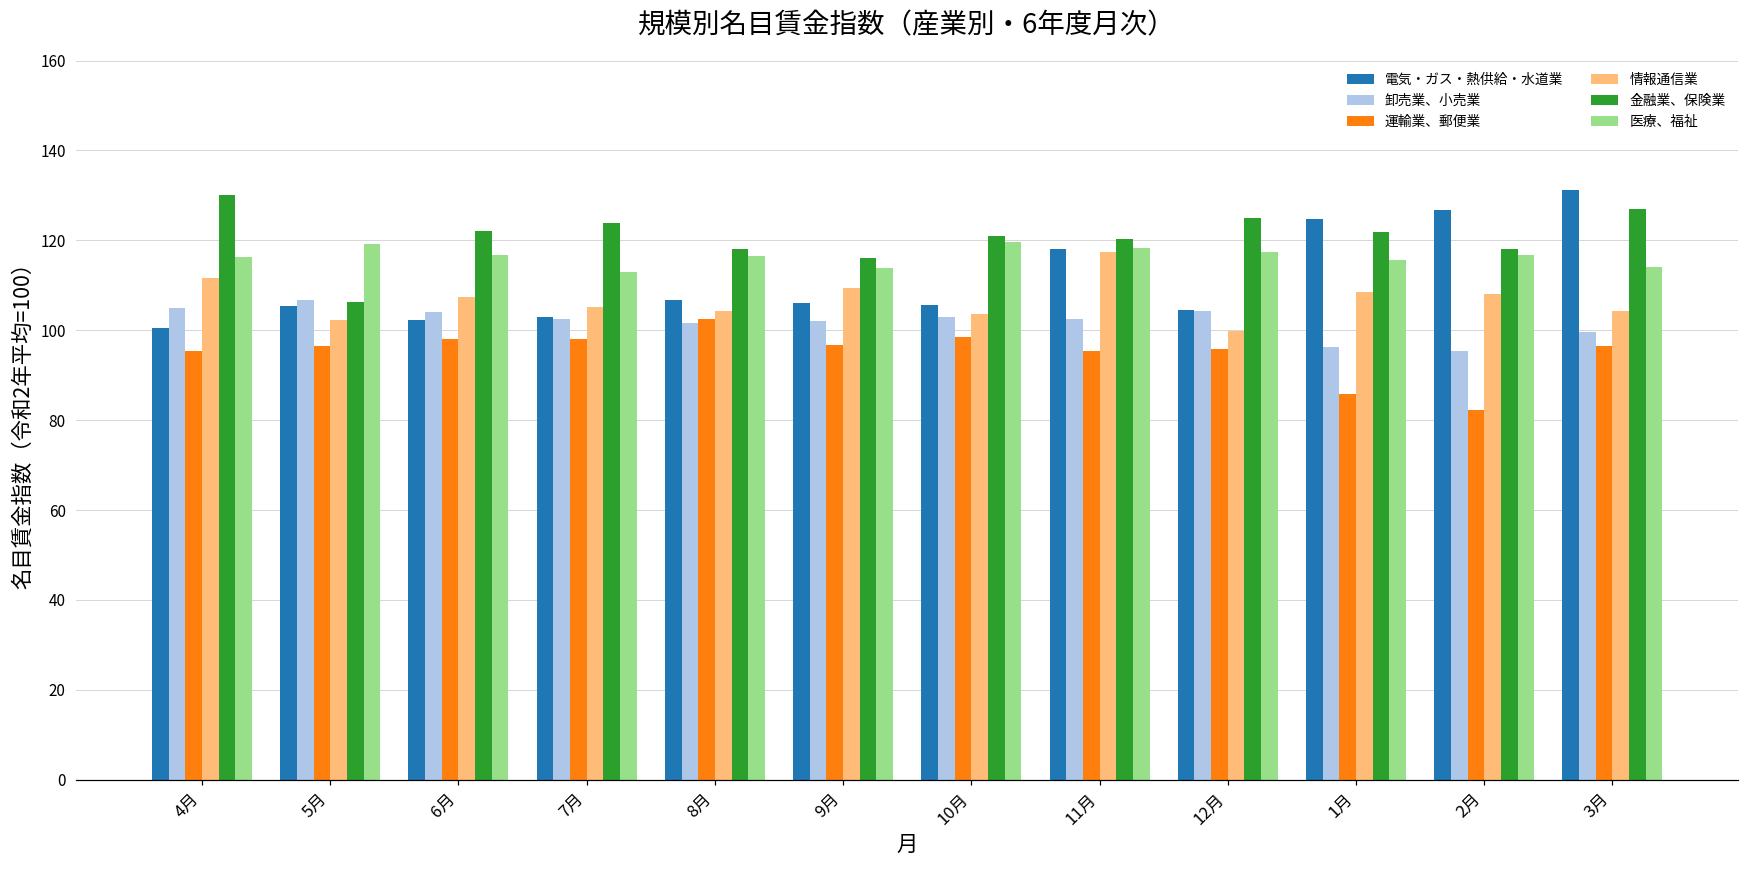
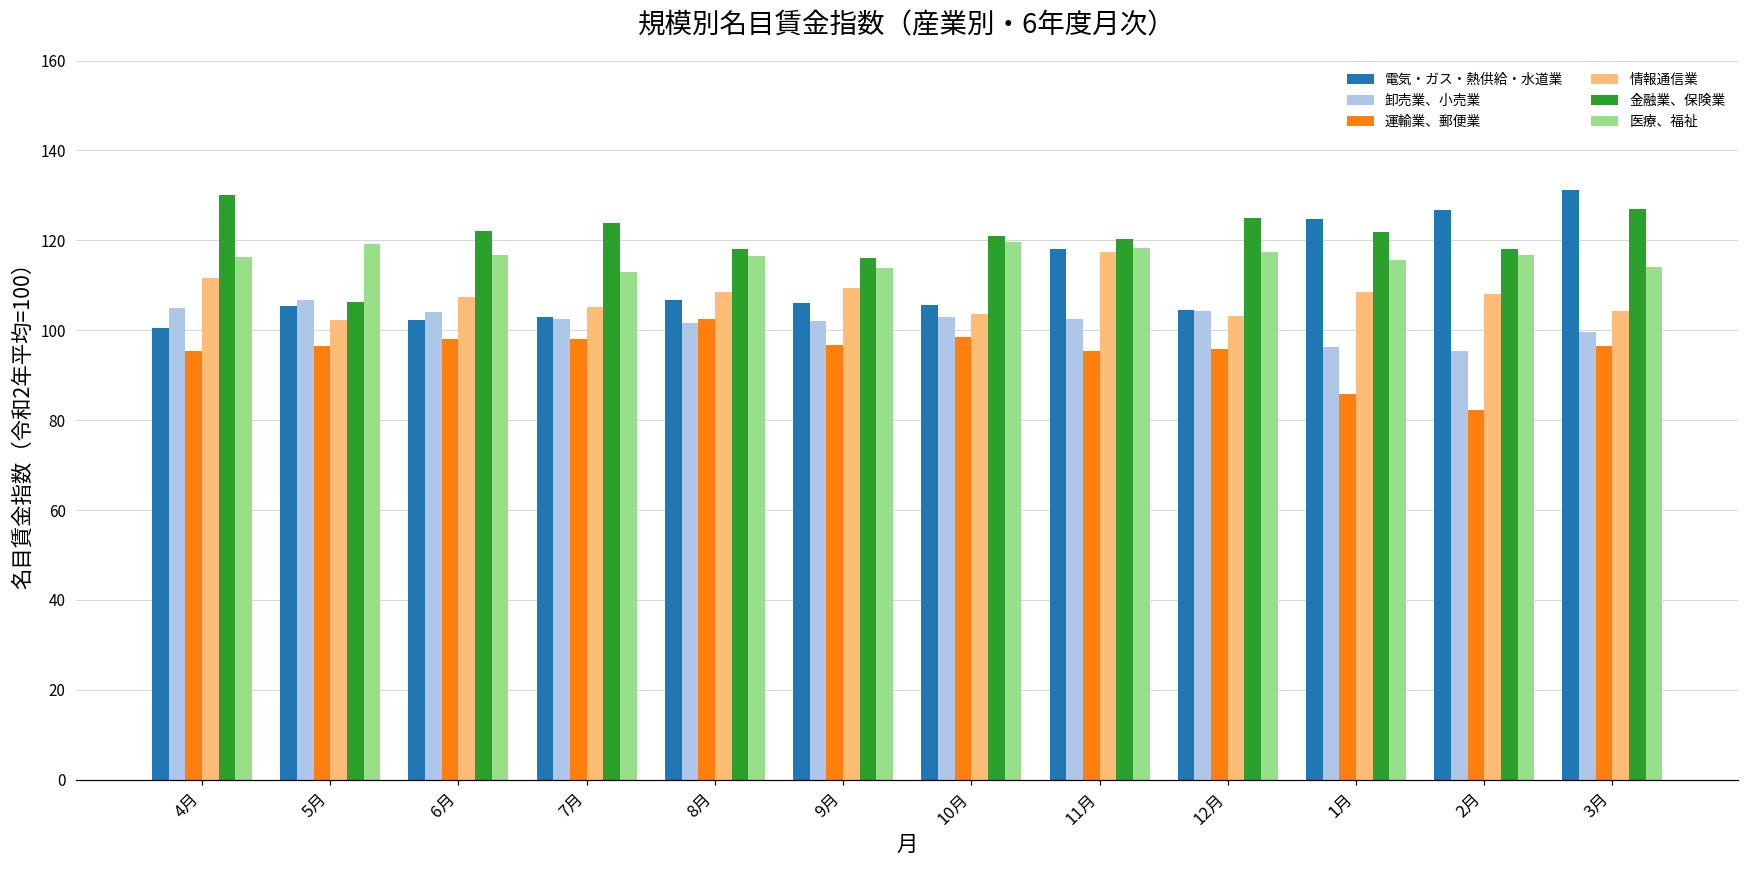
  {
    "電気・ガス・熱供給・水道業": {
      "4月": 100,
      "5月": 105,
      "6月": 102,
      "7月": 103,
      "8月": 107,
      "9月": 106,
      "10月": 106,
      "11月": 118,
      "12月": 104,
      "1月": 125,
      "2月": 127,
      "3月": 131
    },
    "卸売業、小売業": {
      "4月": 105,
      "5月": 107,
      "6月": 104,
      "7月": 103,
      "8月": 102,
      "9月": 102,
      "10月": 103,
      "11月": 103,
      "12月": 104,
      "1月": 96,
      "2月": 95,
      "3月": 100
    },
    "運輸業、郵便業": {
      "4月": 95,
      "5月": 97,
      "6月": 98,
      "7月": 98,
      "8月": 102,
      "9月": 97,
      "10月": 98,
      "11月": 95,
      "12月": 96,
      "1月": 86,
      "2月": 82,
      "3月": 97
    },
    "情報通信業": {
      "4月": 112,
      "5月": 102,
      "6月": 107,
      "7月": 105,
-     "8月": 104,
+     "8月": 109,
      "9月": 109,
      "10月": 104,
      "11月": 117,
-     "12月": 100,
+     "12月": 103,
      "1月": 109,
      "2月": 108,
      "3月": 104
    },
    "金融業、保険業": {
      "4月": 130,
      "5月": 106,
      "6月": 122,
      "7月": 124,
      "8月": 118,
      "9月": 116,
      "10月": 121,
      "11月": 120,
      "12月": 125,
      "1月": 122,
      "2月": 118,
      "3月": 127
    },
    "医療、福祉": {
      "4月": 116,
      "5月": 119,
      "6月": 117,
      "7月": 113,
      "8月": 117,
      "9月": 114,
      "10月": 120,
      "11月": 118,
      "12月": 118,
      "1月": 116,
      "2月": 117,
      "3月": 114
    }
  }
